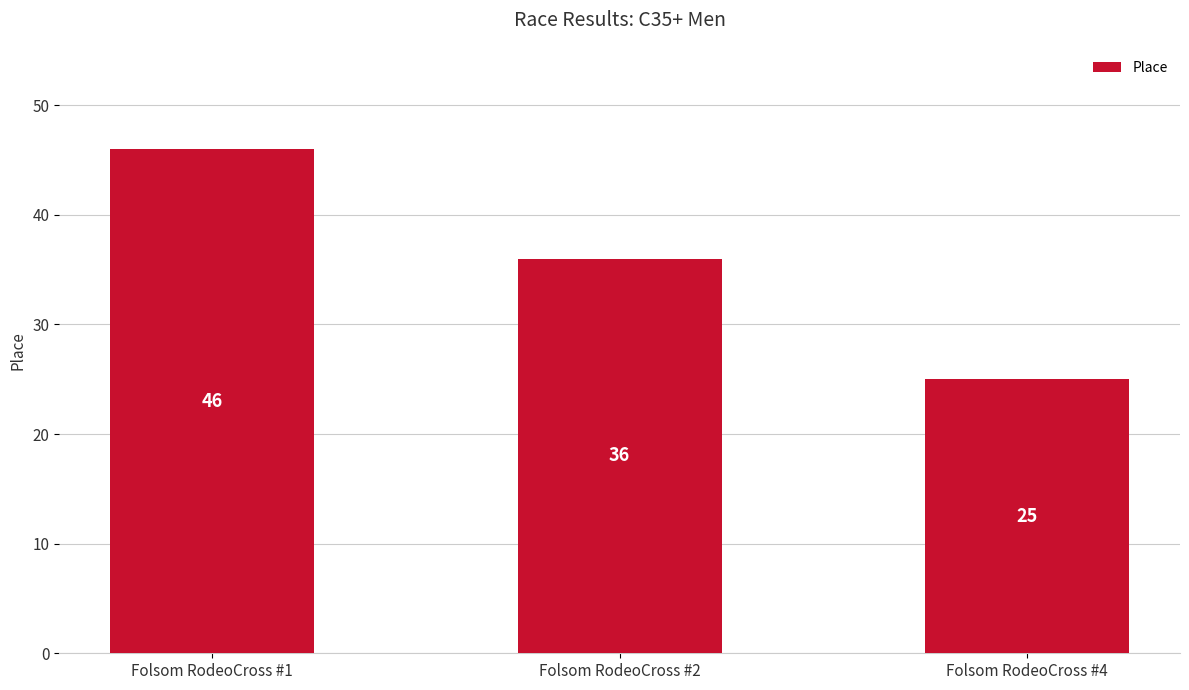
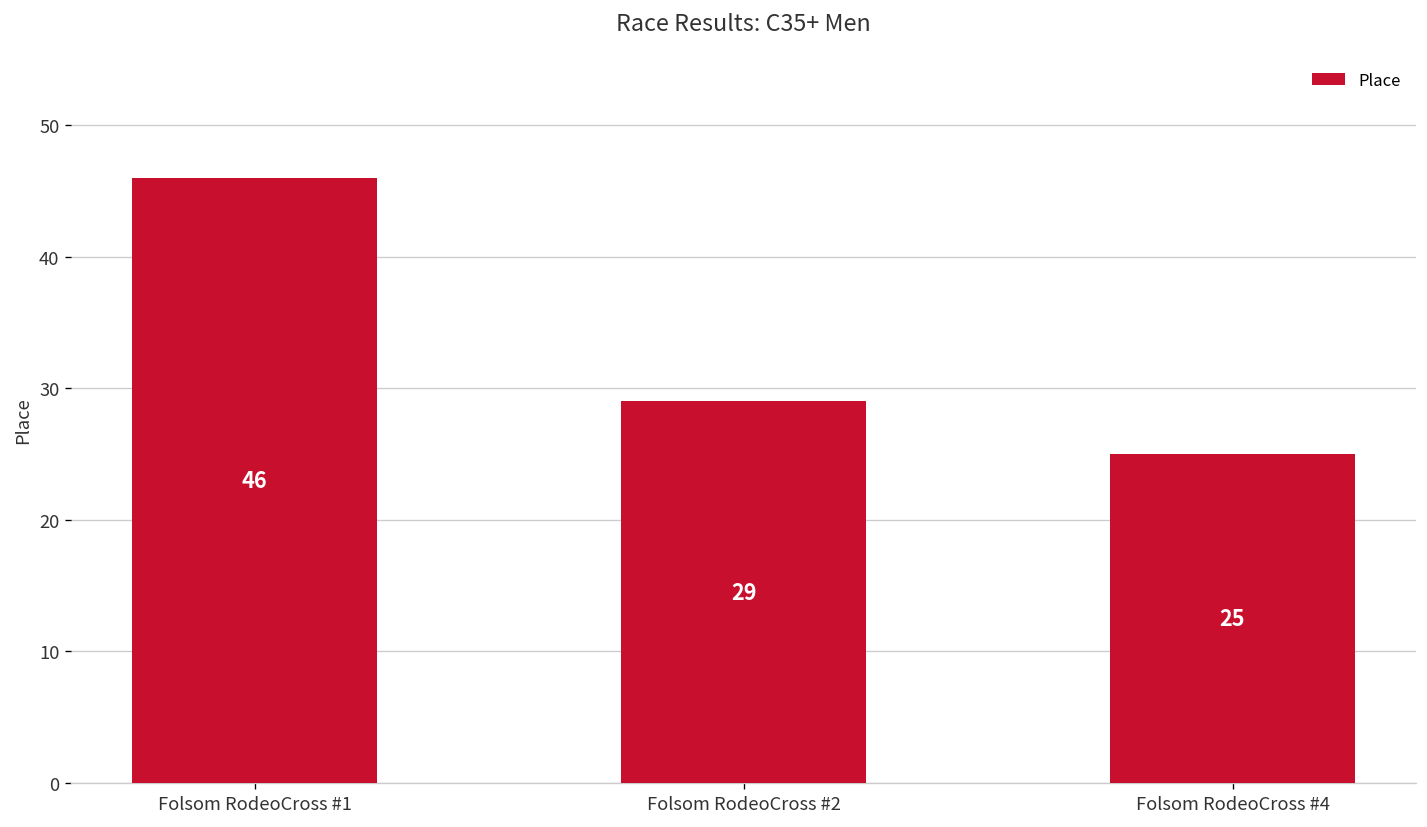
  {
    "Folsom RodeoCross #1": 46,
-   "Folsom RodeoCross #2": 36,
+   "Folsom RodeoCross #2": 29,
    "Folsom RodeoCross #4": 25
  }
